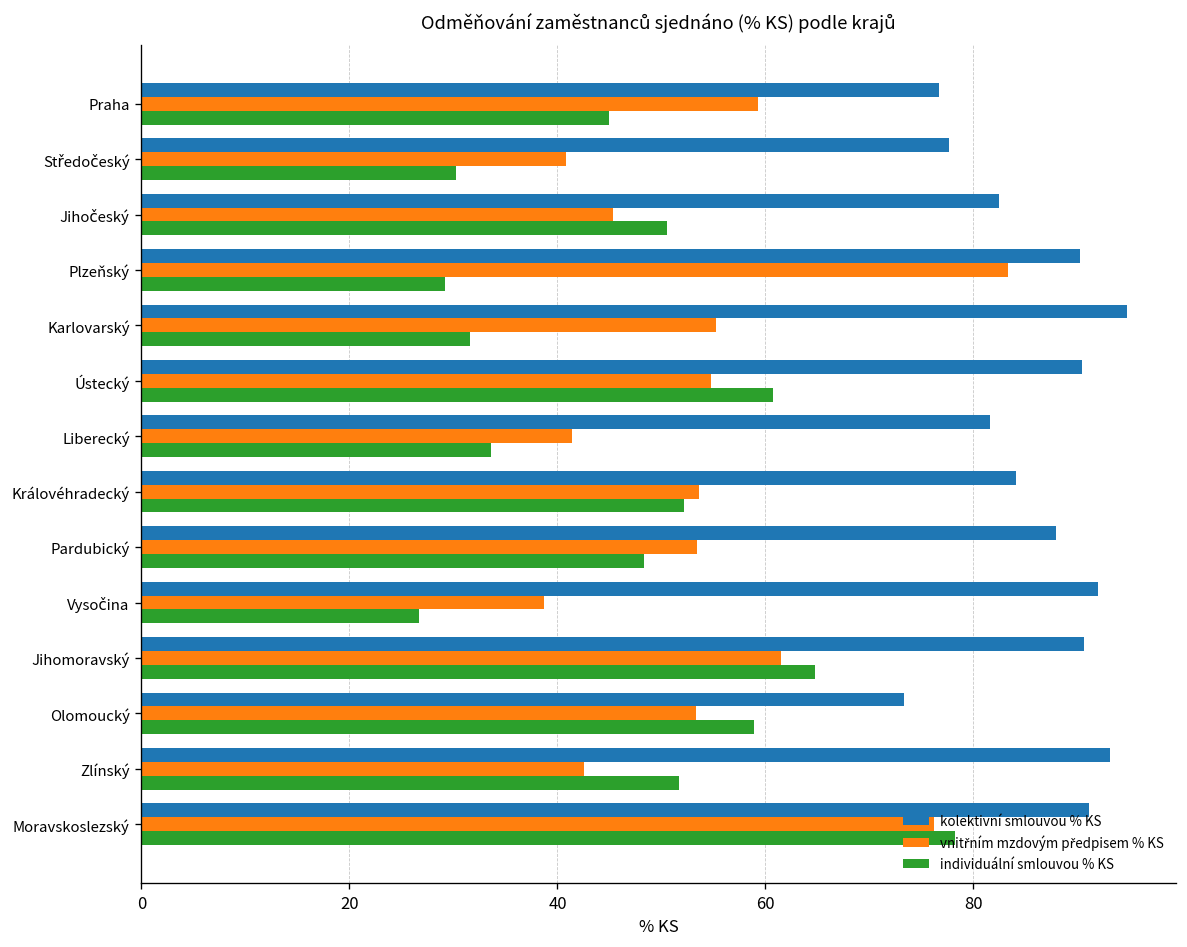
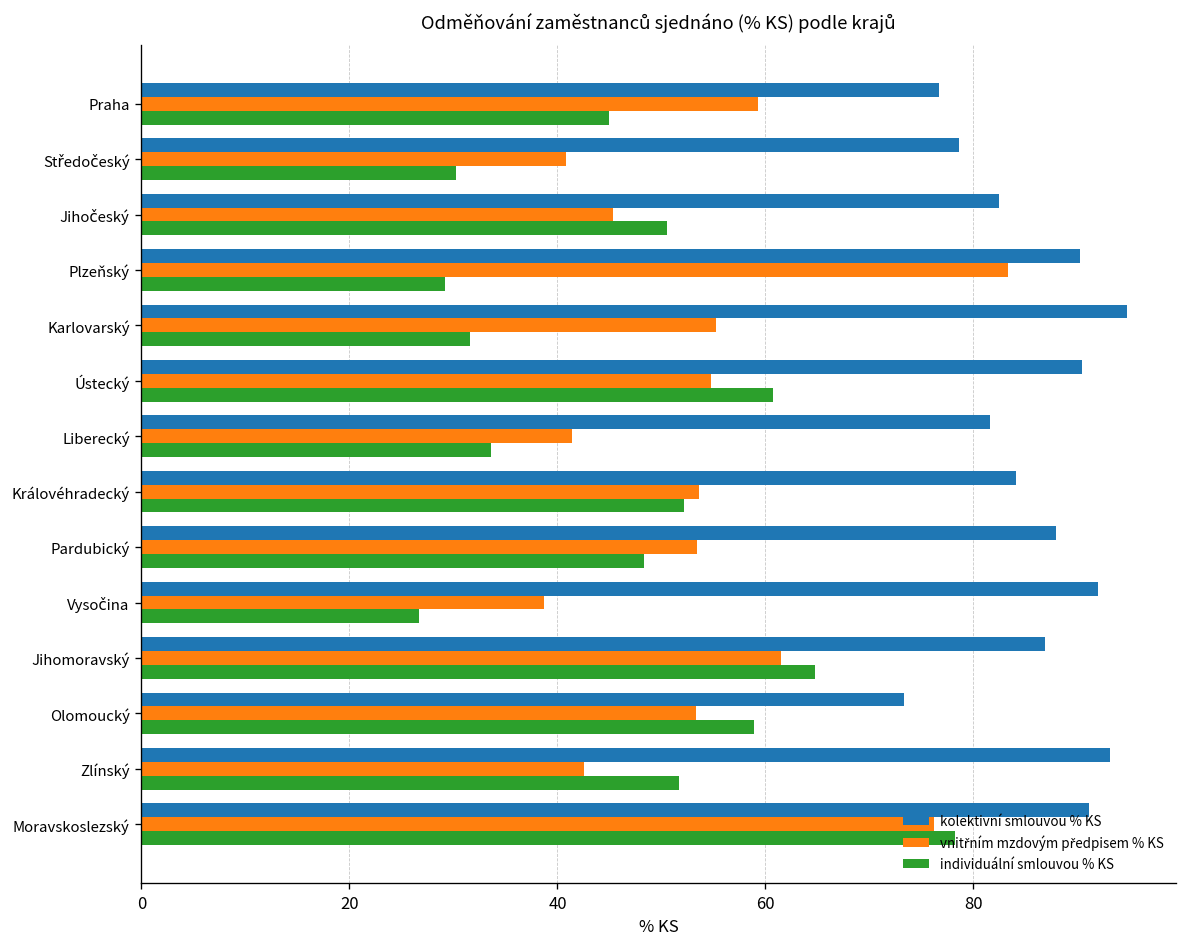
  {
    "kolektivní smlouvou % KS": {
      "Praha": 77,
-     "Středočeský": 78,
+     "Středočeský": 79,
      "Jihočeský": 82,
      "Plzeňský": 90,
      "Karlovarský": 95,
      "Ústecký": 90,
      "Liberecký": 82,
      "Královéhradecký": 84,
      "Pardubický": 88,
      "Vysočina": 92,
-     "Jihomoravský": 91,
+     "Jihomoravský": 87,
      "Olomoucký": 73,
      "Zlínský": 93,
      "Moravskoslezský": 91
    },
    "vnitřním mzdovým předpisem % KS": {
      "Praha": 59,
      "Středočeský": 41,
      "Jihočeský": 45,
      "Plzeňský": 83,
      "Karlovarský": 55,
      "Ústecký": 55,
      "Liberecký": 41,
      "Královéhradecký": 54,
      "Pardubický": 53,
      "Vysočina": 39,
      "Jihomoravský": 61,
      "Olomoucký": 53,
      "Zlínský": 43,
      "Moravskoslezský": 76
    },
    "individuální smlouvou % KS": {
      "Praha": 45,
      "Středočeský": 30,
      "Jihočeský": 51,
      "Plzeňský": 29,
      "Karlovarský": 32,
      "Ústecký": 61,
      "Liberecký": 34,
      "Královéhradecký": 52,
      "Pardubický": 48,
      "Vysočina": 27,
      "Jihomoravský": 65,
      "Olomoucký": 59,
      "Zlínský": 52,
      "Moravskoslezský": 78
    }
  }
